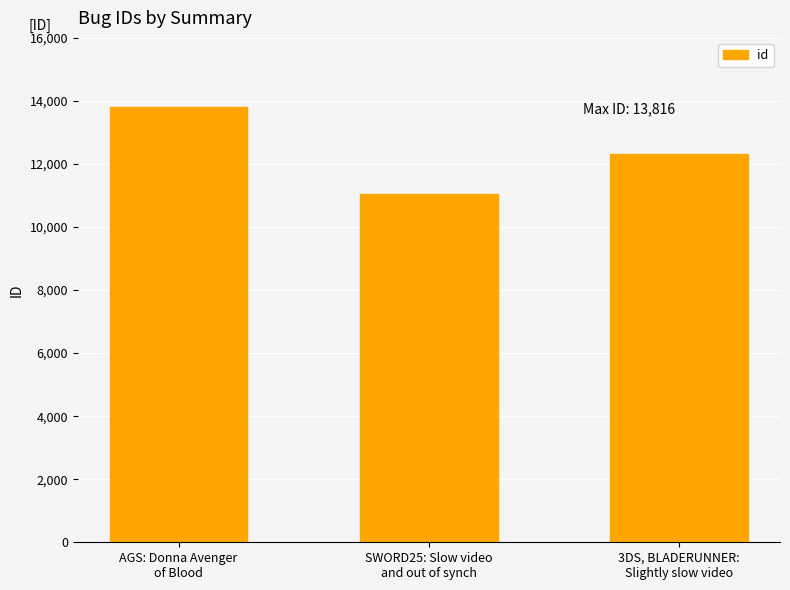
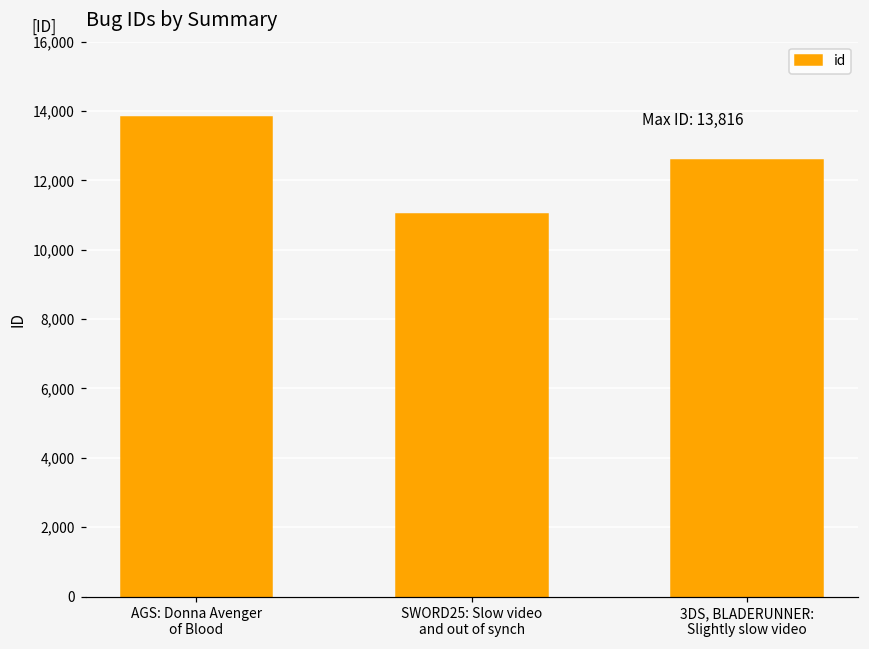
  {
    "AGS: Donna Avenger of Blood": "13,800",
    "SWORD25: Slow video and out of synch": "11,000",
-   "3DS, BLADERUNNER: Slightly slow video": "12,300"
+   "3DS, BLADERUNNER: Slightly slow video": "12,600"
  }
